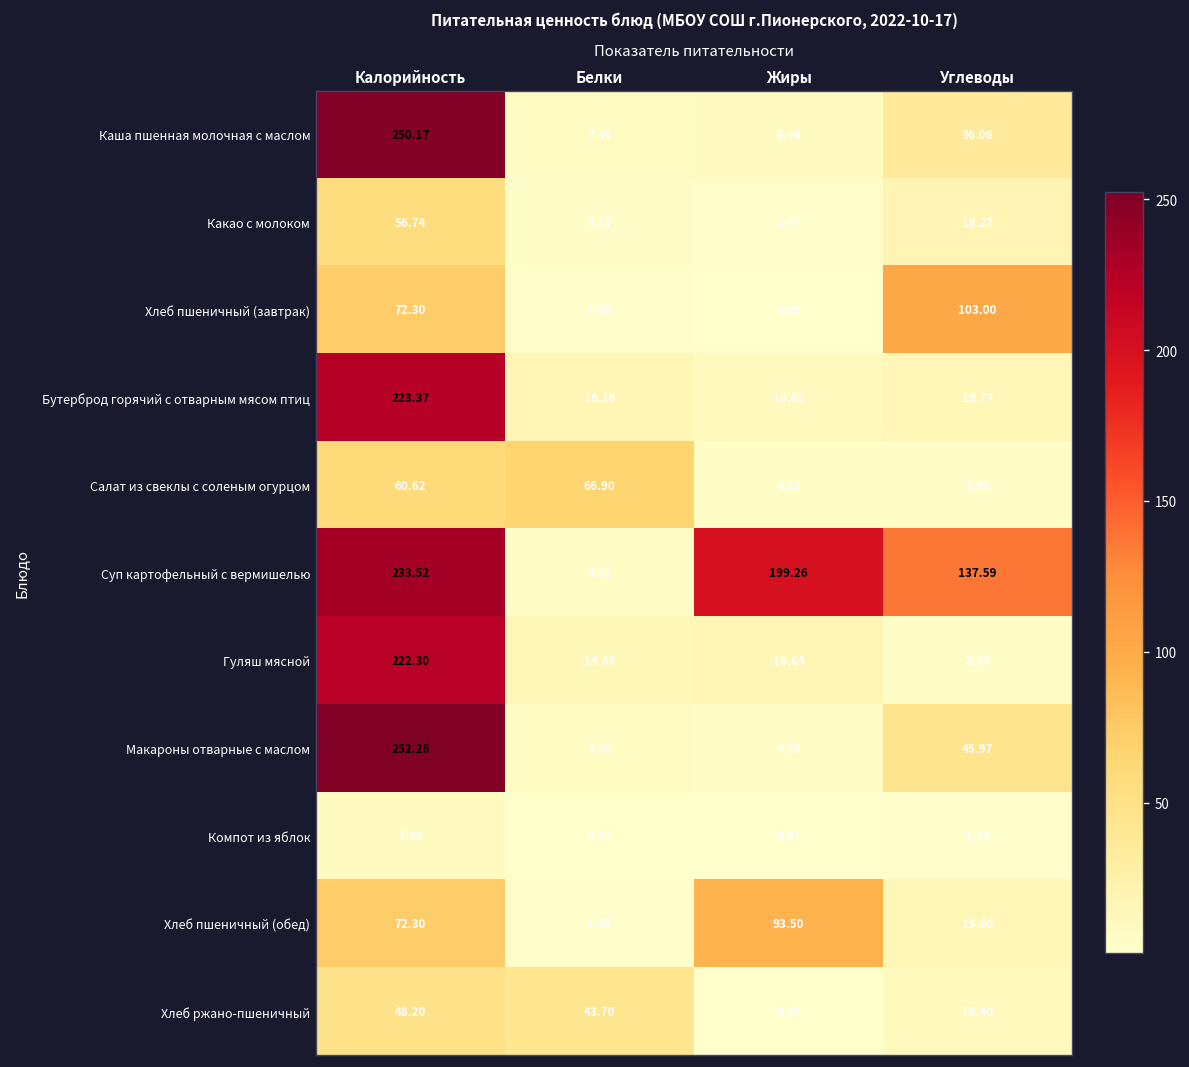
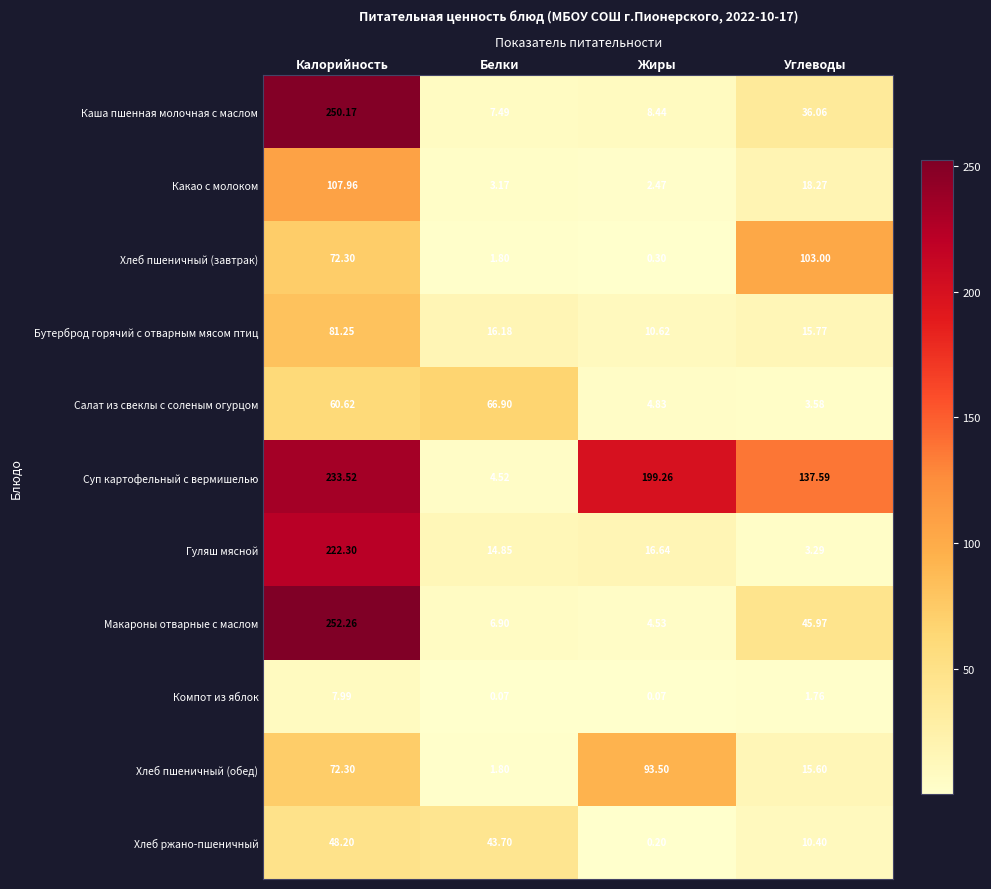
  {
    "Каша пшенная молочная с маслом": {
      "Калорийность": 250.17,
      "Белки": 7.49,
      "Жиры": 8.44,
      "Углеводы": 36.06
    },
    "Какао с молоком": {
-     "Калорийность": 56.74,
+     "Калорийность": 107.96,
      "Белки": 3.17,
      "Жиры": 2.47,
      "Углеводы": 18.27
    },
    "Хлеб пшеничный (завтрак)": {
      "Калорийность": 72.30,
      "Белки": 1.80,
      "Жиры": 0.30,
      "Углеводы": 103.00
    },
    "Бутерброд горячий с отварным мясом птиц": {
-     "Калорийность": 223.37,
+     "Калорийность": 81.25,
      "Белки": 16.18,
      "Жиры": 10.62,
      "Углеводы": 15.77
    },
    "Салат из свеклы с соленым огурцом": {
      "Калорийность": 60.62,
      "Белки": 66.90,
      "Жиры": 4.83,
      "Углеводы": 3.58
    },
    "Суп картофельный с вермишелью": {
      "Калорийность": 233.52,
      "Белки": 4.52,
      "Жиры": 199.26,
      "Углеводы": 137.59
    },
    "Гуляш мясной": {
      "Калорийность": 222.30,
      "Белки": 14.85,
      "Жиры": 16.64,
      "Углеводы": 3.29
    },
    "Макароны отварные с маслом": {
      "Калорийность": 252.26,
      "Белки": 6.90,
      "Жиры": 4.53,
      "Углеводы": 45.97
    },
    "Компот из яблок": {
      "Калорийность": 7.99,
      "Белки": 0.07,
      "Жиры": 0.07,
      "Углеводы": 1.76
    },
    "Хлеб пшеничный (обед)": {
      "Калорийность": 72.30,
      "Белки": 1.80,
      "Жиры": 93.50,
      "Углеводы": 15.60
    },
    "Хлеб ржано-пшеничный": {
      "Калорийность": 48.20,
      "Белки": 43.70,
      "Жиры": 0.20,
      "Углеводы": 10.40
    }
  }
